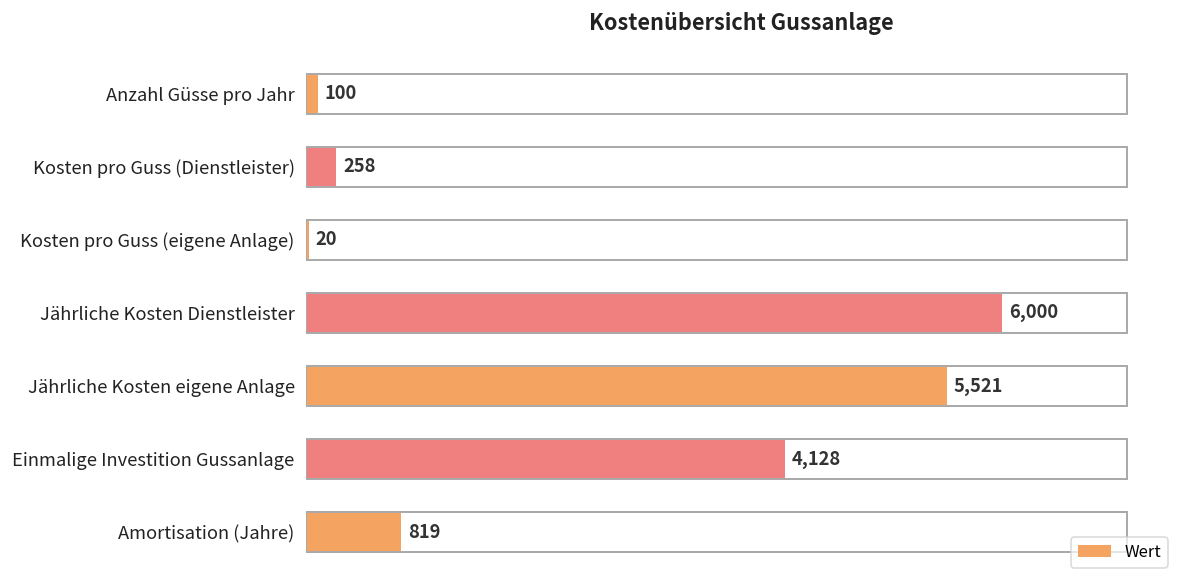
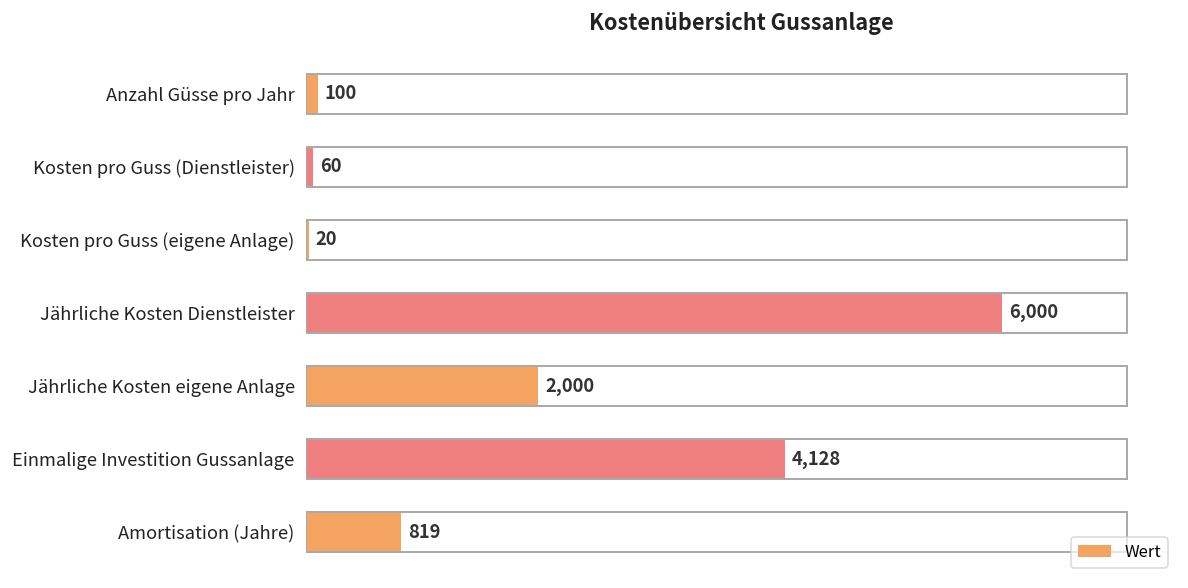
  {
    "Anzahl Güsse pro Jahr": "100",
-   "Kosten pro Guss (Dienstleister)": "258",
+   "Kosten pro Guss (Dienstleister)": "60",
    "Kosten pro Guss (eigene Anlage)": "20",
    "Jährliche Kosten Dienstleister": "6,000",
-   "Jährliche Kosten eigene Anlage": "5,521",
+   "Jährliche Kosten eigene Anlage": "2,000",
    "Einmalige Investition Gussanlage": "4,128",
    "Amortisation (Jahre)": "819"
  }
